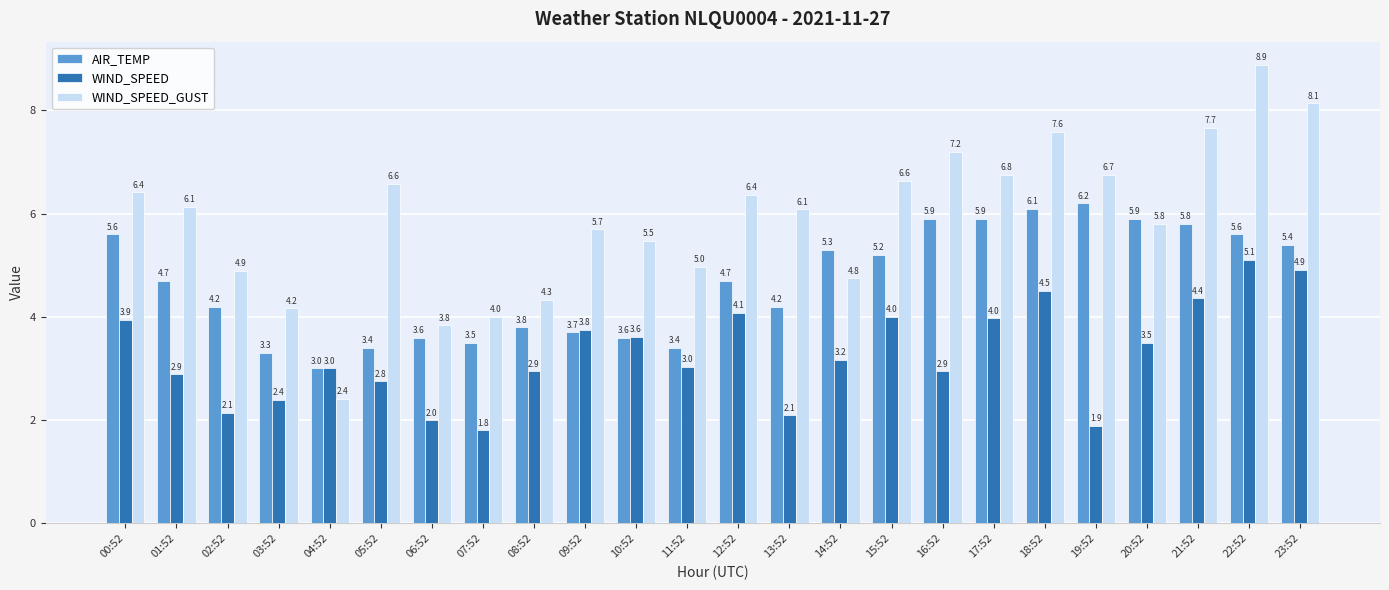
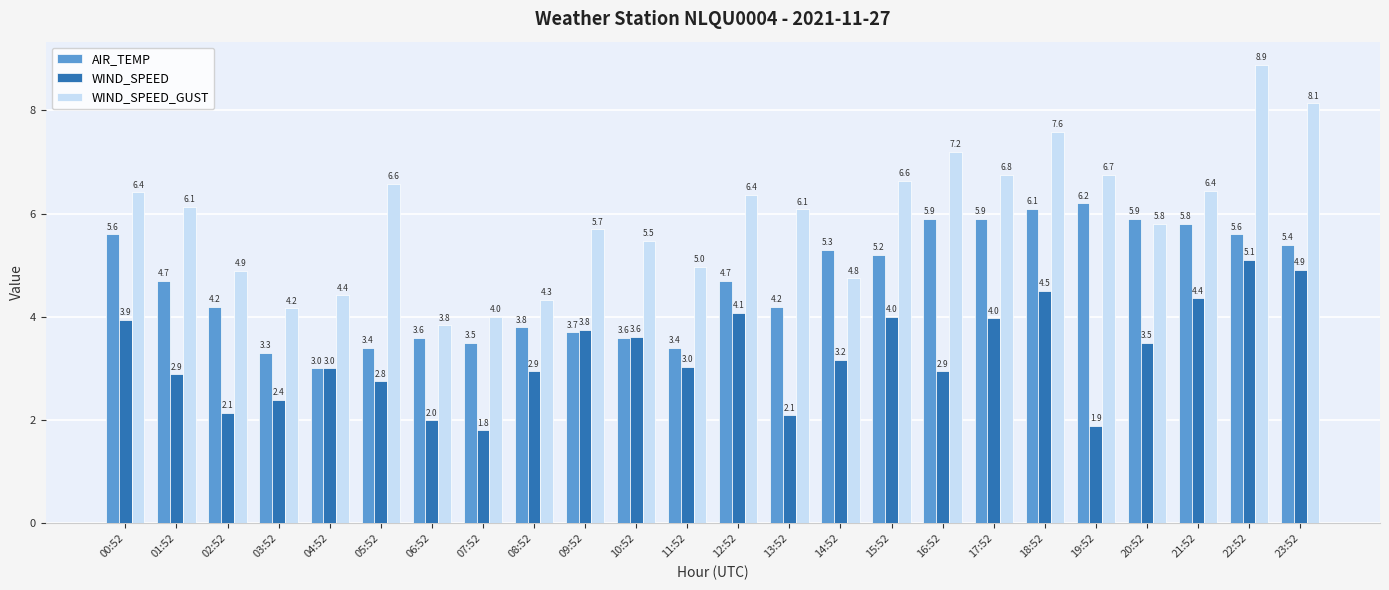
  {
    "AIR_TEMP": {
      "00:52": 5.6,
      "01:52": 4.7,
      "02:52": 4.2,
      "03:52": 3.3,
      "04:52": 3.0,
      "05:52": 3.4,
      "06:52": 3.6,
      "07:52": 3.5,
      "08:52": 3.8,
      "09:52": 3.7,
      "10:52": 3.6,
      "11:52": 3.4,
      "12:52": 4.7,
      "13:52": 4.2,
      "14:52": 5.3,
      "15:52": 5.2,
      "16:52": 5.9,
      "17:52": 5.9,
      "18:52": 6.1,
      "19:52": 6.2,
      "20:52": 5.9,
      "21:52": 5.8,
      "22:52": 5.6,
      "23:52": 5.4
    },
    "WIND_SPEED": {
      "00:52": 3.9,
      "01:52": 2.9,
      "02:52": 2.1,
      "03:52": 2.4,
      "04:52": 3.0,
      "05:52": 2.8,
      "06:52": 2.0,
      "07:52": 1.8,
      "08:52": 2.9,
      "09:52": 3.8,
      "10:52": 3.6,
      "11:52": 3.0,
      "12:52": 4.1,
      "13:52": 2.1,
      "14:52": 3.2,
      "15:52": 4.0,
      "16:52": 2.9,
      "17:52": 4.0,
      "18:52": 4.5,
      "19:52": 1.9,
      "20:52": 3.5,
      "21:52": 4.4,
      "22:52": 5.1,
      "23:52": 4.9
    },
    "WIND_SPEED_GUST": {
      "00:52": 6.4,
      "01:52": 6.1,
      "02:52": 4.9,
      "03:52": 4.2,
-     "04:52": 2.4,
+     "04:52": 4.4,
      "05:52": 6.6,
      "06:52": 3.8,
      "07:52": 4.0,
      "08:52": 4.3,
      "09:52": 5.7,
      "10:52": 5.5,
      "11:52": 5.0,
      "12:52": 6.4,
      "13:52": 6.1,
      "14:52": 4.8,
      "15:52": 6.6,
      "16:52": 7.2,
      "17:52": 6.8,
      "18:52": 7.6,
      "19:52": 6.7,
      "20:52": 5.8,
-     "21:52": 7.7,
+     "21:52": 6.4,
      "22:52": 8.9,
      "23:52": 8.1
    }
  }
